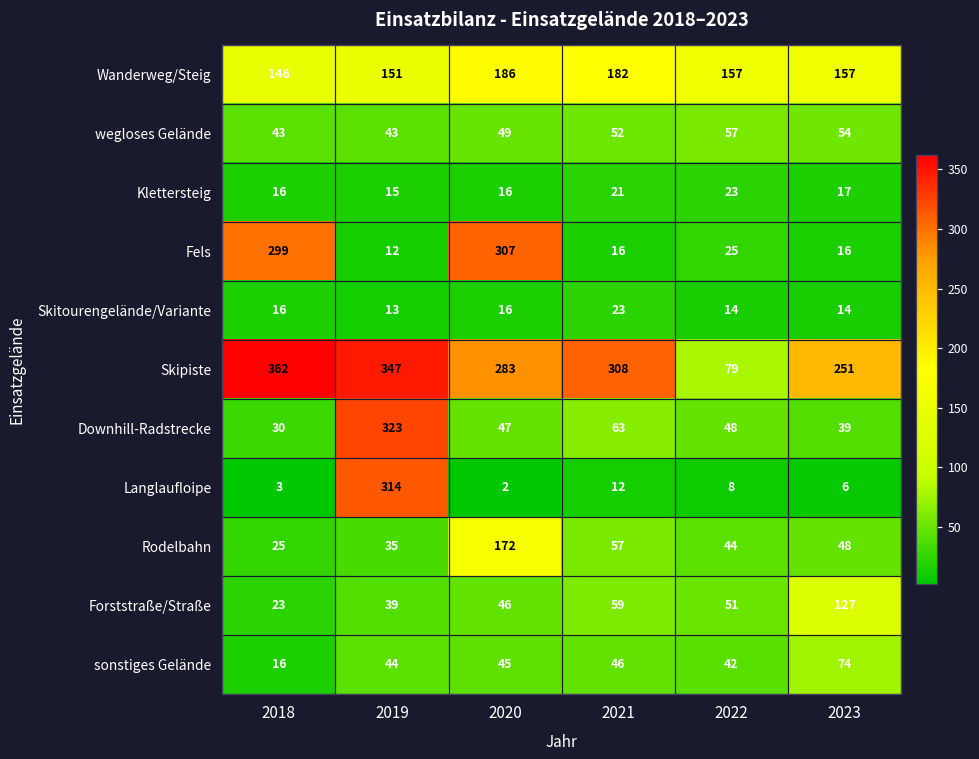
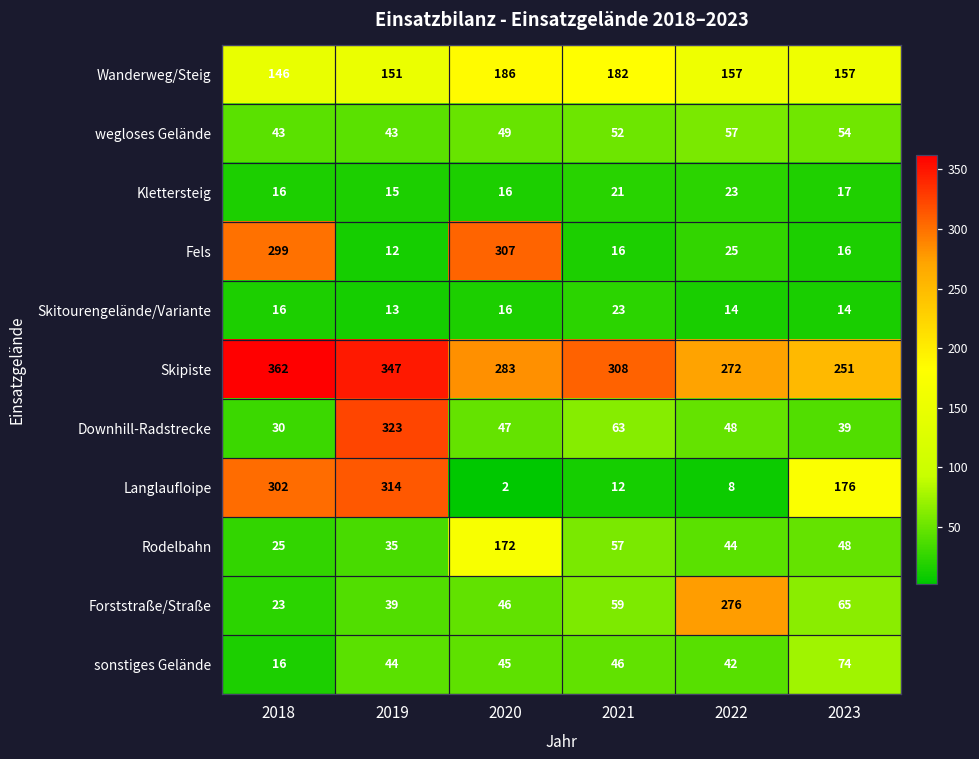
  {
    "Wanderweg/Steig": {
      "2018": 146,
      "2019": 151,
      "2020": 186,
      "2021": 182,
      "2022": 157,
      "2023": 157
    },
    "wegloses Gelände": {
      "2018": 43,
      "2019": 43,
      "2020": 49,
      "2021": 52,
      "2022": 57,
      "2023": 54
    },
    "Klettersteig": {
      "2018": 16,
      "2019": 15,
      "2020": 16,
      "2021": 21,
      "2022": 23,
      "2023": 17
    },
    "Fels": {
      "2018": 299,
      "2019": 12,
      "2020": 307,
      "2021": 16,
      "2022": 25,
      "2023": 16
    },
    "Skitourengelände/Variante": {
      "2018": 16,
      "2019": 13,
      "2020": 16,
      "2021": 23,
      "2022": 14,
      "2023": 14
    },
    "Skipiste": {
      "2018": 362,
      "2019": 347,
      "2020": 283,
      "2021": 308,
-     "2022": 79,
+     "2022": 272,
      "2023": 251
    },
    "Downhill-Radstrecke": {
      "2018": 30,
      "2019": 323,
      "2020": 47,
      "2021": 63,
      "2022": 48,
      "2023": 39
    },
    "Langlaufloipe": {
-     "2018": 3,
+     "2018": 302,
      "2019": 314,
      "2020": 2,
      "2021": 12,
      "2022": 8,
-     "2023": 6
+     "2023": 176
    },
    "Rodelbahn": {
      "2018": 25,
      "2019": 35,
      "2020": 172,
      "2021": 57,
      "2022": 44,
      "2023": 48
    },
    "Forststraße/Straße": {
      "2018": 23,
      "2019": 39,
      "2020": 46,
      "2021": 59,
-     "2022": 51,
-     "2023": 127
+     "2022": 276,
+     "2023": 65
    },
    "sonstiges Gelände": {
      "2018": 16,
      "2019": 44,
      "2020": 45,
      "2021": 46,
      "2022": 42,
      "2023": 74
    }
  }
